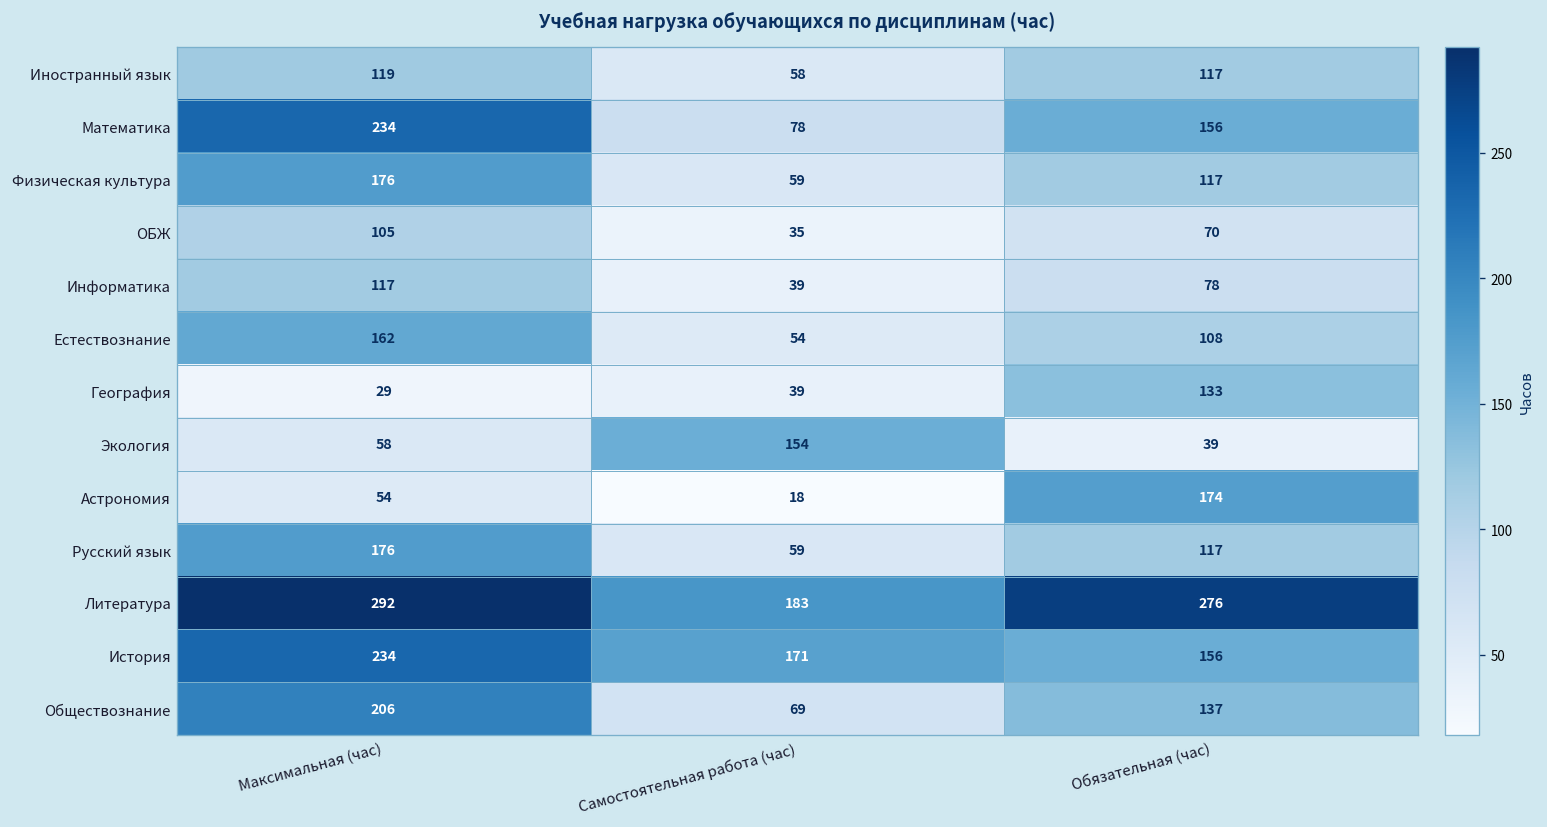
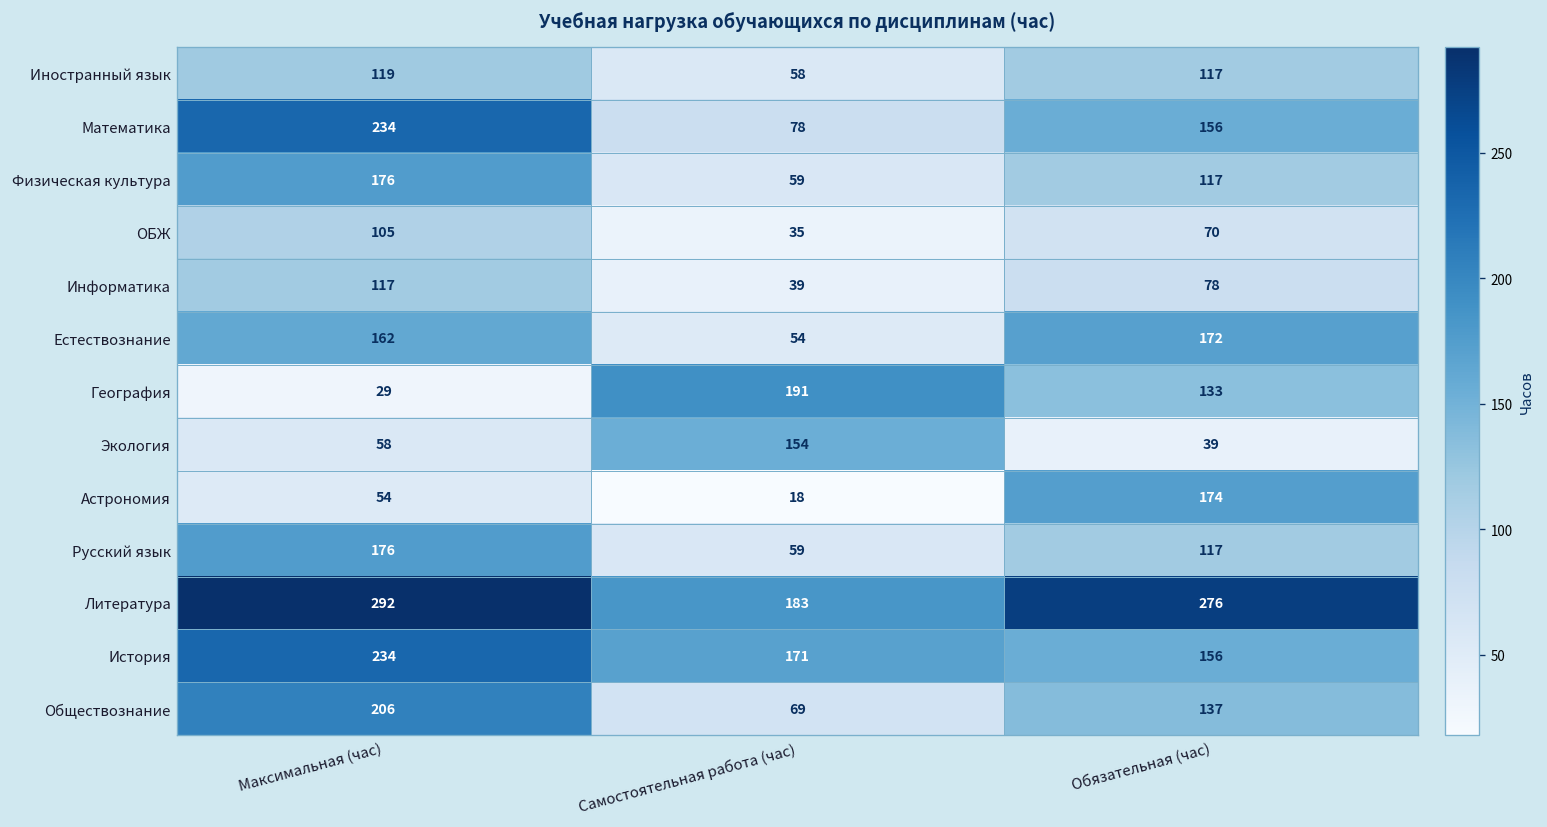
  {
    "Иностранный язык": {
      "Максимальная (час)": 119,
      "Самостоятельная работа (час)": 58,
      "Обязательная (час)": 117
    },
    "Математика": {
      "Максимальная (час)": 234,
      "Самостоятельная работа (час)": 78,
      "Обязательная (час)": 156
    },
    "Физическая культура": {
      "Максимальная (час)": 176,
      "Самостоятельная работа (час)": 59,
      "Обязательная (час)": 117
    },
    "ОБЖ": {
      "Максимальная (час)": 105,
      "Самостоятельная работа (час)": 35,
      "Обязательная (час)": 70
    },
    "Информатика": {
      "Максимальная (час)": 117,
      "Самостоятельная работа (час)": 39,
      "Обязательная (час)": 78
    },
    "Естествознание": {
      "Максимальная (час)": 162,
      "Самостоятельная работа (час)": 54,
-     "Обязательная (час)": 108
+     "Обязательная (час)": 172
    },
    "География": {
      "Максимальная (час)": 29,
-     "Самостоятельная работа (час)": 39,
+     "Самостоятельная работа (час)": 191,
      "Обязательная (час)": 133
    },
    "Экология": {
      "Максимальная (час)": 58,
      "Самостоятельная работа (час)": 154,
      "Обязательная (час)": 39
    },
    "Астрономия": {
      "Максимальная (час)": 54,
      "Самостоятельная работа (час)": 18,
      "Обязательная (час)": 174
    },
    "Русский язык": {
      "Максимальная (час)": 176,
      "Самостоятельная работа (час)": 59,
      "Обязательная (час)": 117
    },
    "Литература": {
      "Максимальная (час)": 292,
      "Самостоятельная работа (час)": 183,
      "Обязательная (час)": 276
    },
    "История": {
      "Максимальная (час)": 234,
      "Самостоятельная работа (час)": 171,
      "Обязательная (час)": 156
    },
    "Обществознание": {
      "Максимальная (час)": 206,
      "Самостоятельная работа (час)": 69,
      "Обязательная (час)": 137
    }
  }
